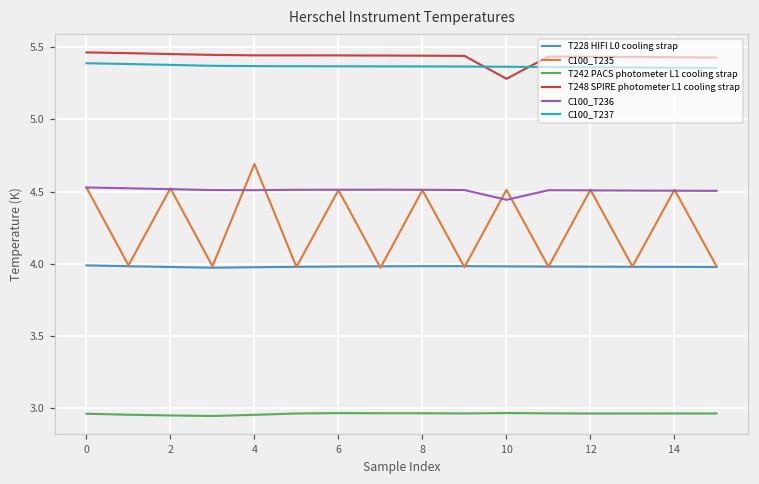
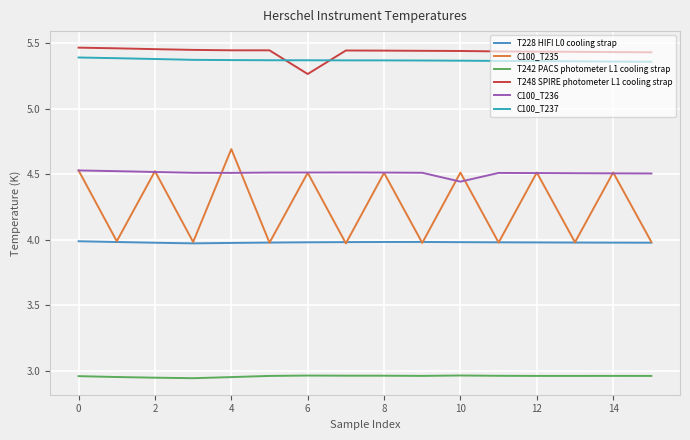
  {
    "C100_T235": {
      "4": 4.69,
      "10": 4.51
    },
    "T242 PACS photometer L1 cooling strap": {
      "0": 2.96,
      "2": 2.95,
      "4": 2.95,
      "6": 2.97,
      "8": 2.96,
      "10": 2.97,
      "12": 2.96,
      "14": 2.96
    },
    "T248 SPIRE photometer L1 cooling strap": {
      "0": 5.46,
      "2": 5.45,
      "4": 5.44,
-     "6": 5.44,
+     "6": 5.26,
      "8": 5.44,
-     "10": 5.28
+     "10": 5.44
    },
    "C100_T236": {
      "4": 4.51,
      "10": 4.44
    }
  }
